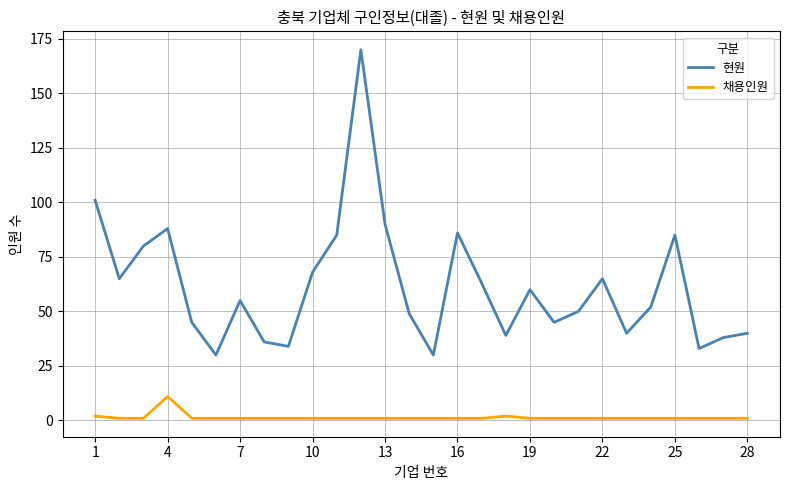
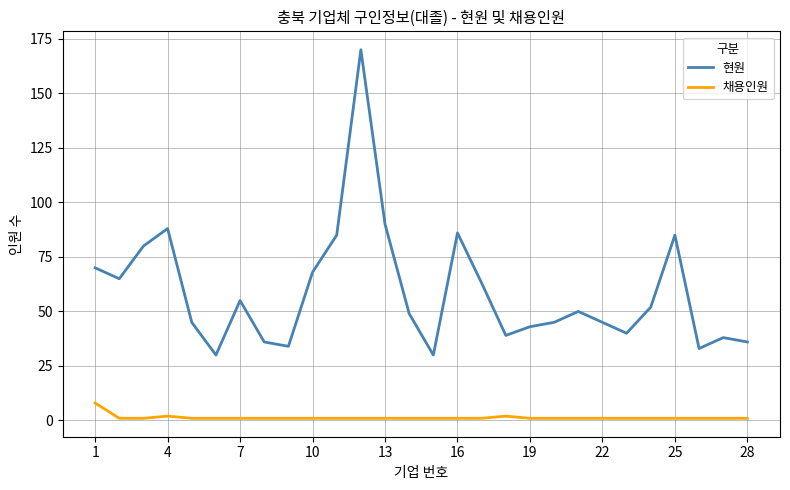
  {
    "현원": {
-     "1": 101,
+     "1": 70,
      "4": 88,
      "7": 55,
      "10": 68,
      "13": 90,
      "16": 86,
-     "19": 60,
-     "22": 65,
+     "19": 43,
+     "22": 45,
      "25": 85,
-     "28": 40
+     "28": 36
    },
    "채용인원": {
-     "1": 2,
-     "4": 11,
+     "1": 8,
+     "4": 2,
      "7": 1,
      "10": 1,
      "13": 1,
      "16": 1,
      "19": 1,
      "22": 1,
      "25": 1,
      "28": 1
    }
  }
